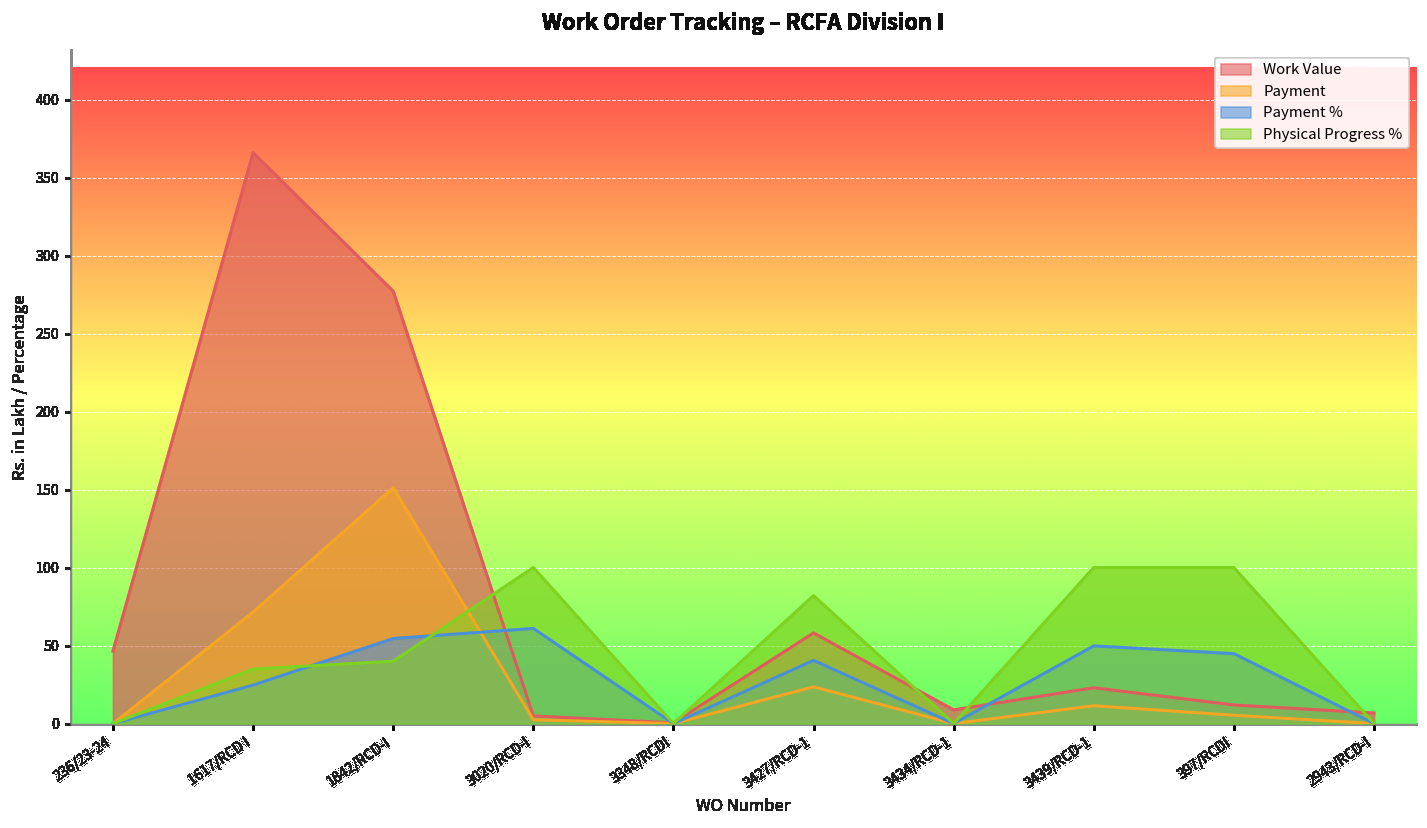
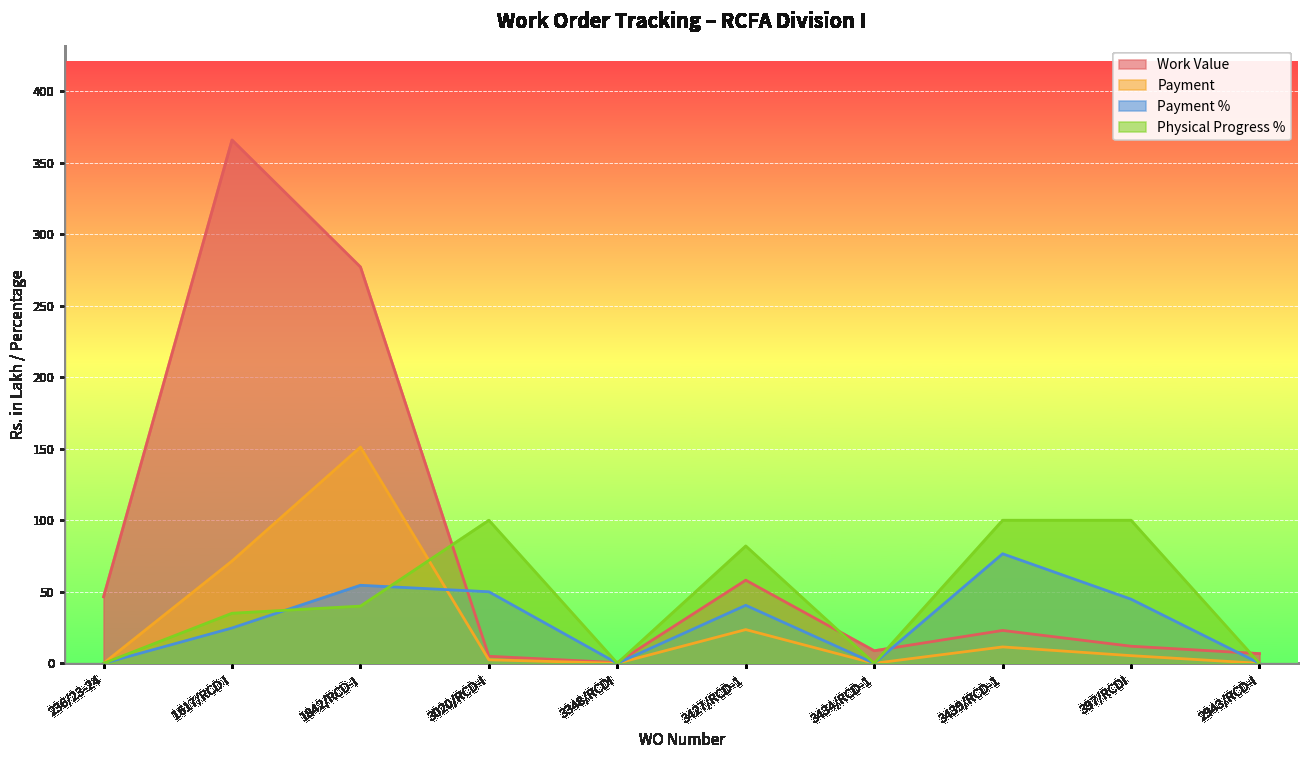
  {
    "Work Value": {
      "236/23-24": 46,
      "1617/RCD I": 366,
      "1842/RCD-I": 277,
      "3020/RCD-I": 5,
      "3427/RCD-1": 58,
      "3434/RCD-1": 9,
      "3439/RCD-1": 23,
      "397/RCDI": 12,
      "2943/RCD-I": 7
    },
    "Payment": {
      "1617/RCD I": 72,
      "1842/RCD-I": 151,
      "3020/RCD-I": 2,
      "3427/RCD-1": 24,
      "3439/RCD-1": 11,
      "397/RCDI": 5
    },
    "Payment %": {
      "1617/RCD I": 25,
      "1842/RCD-I": 55,
-     "3020/RCD-I": 61,
+     "3020/RCD-I": 50,
      "3427/RCD-1": 41,
-     "3439/RCD-1": 50,
+     "3439/RCD-1": 77,
      "397/RCDI": 45
    },
    "Physical Progress %": {
      "1617/RCD I": 35,
      "1842/RCD-I": 40,
      "3020/RCD-I": 100,
      "3427/RCD-1": 82,
      "3439/RCD-1": 100,
      "397/RCDI": 100
    }
  }
